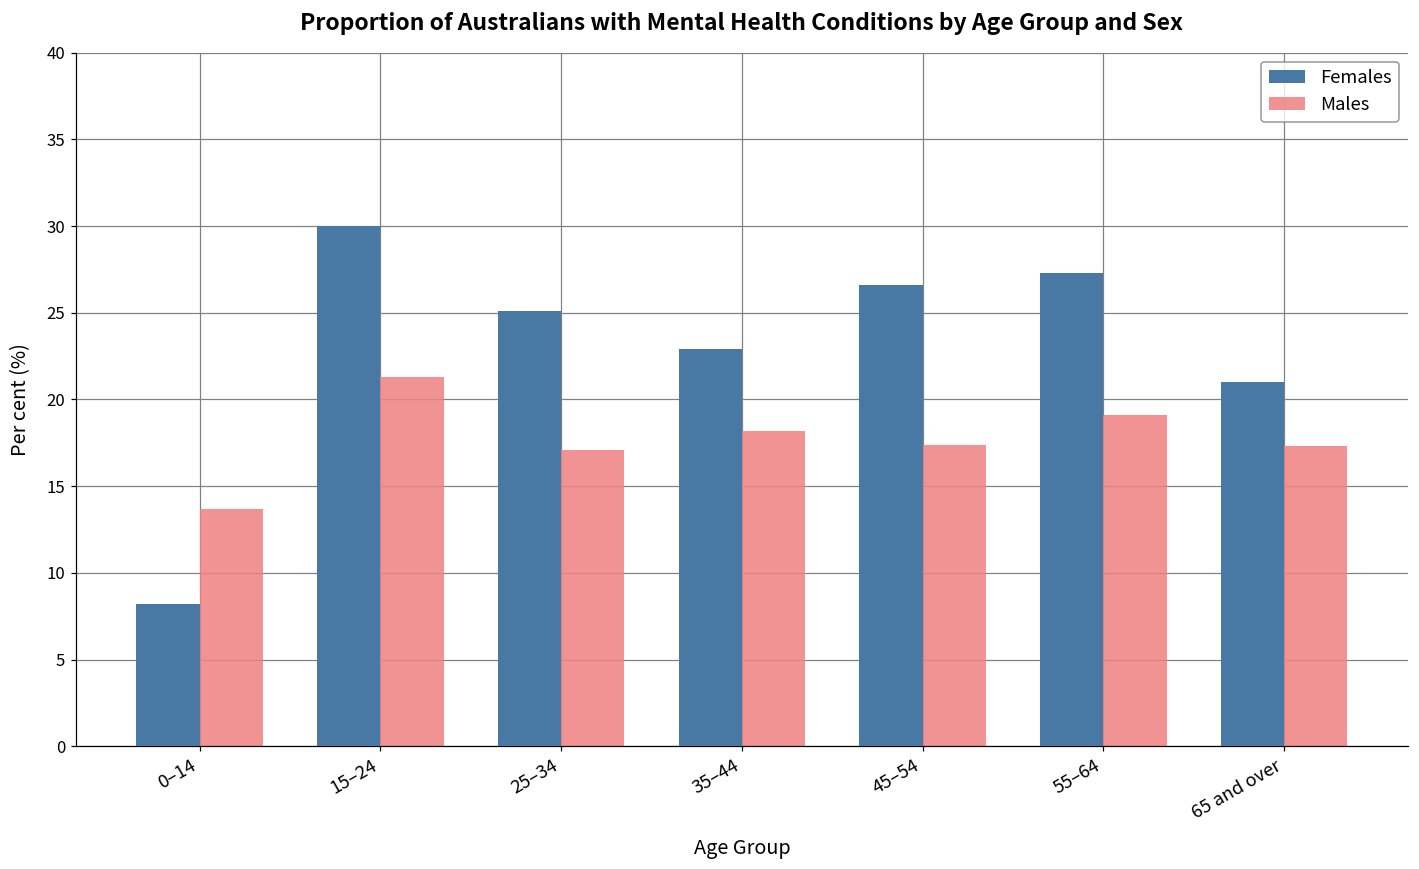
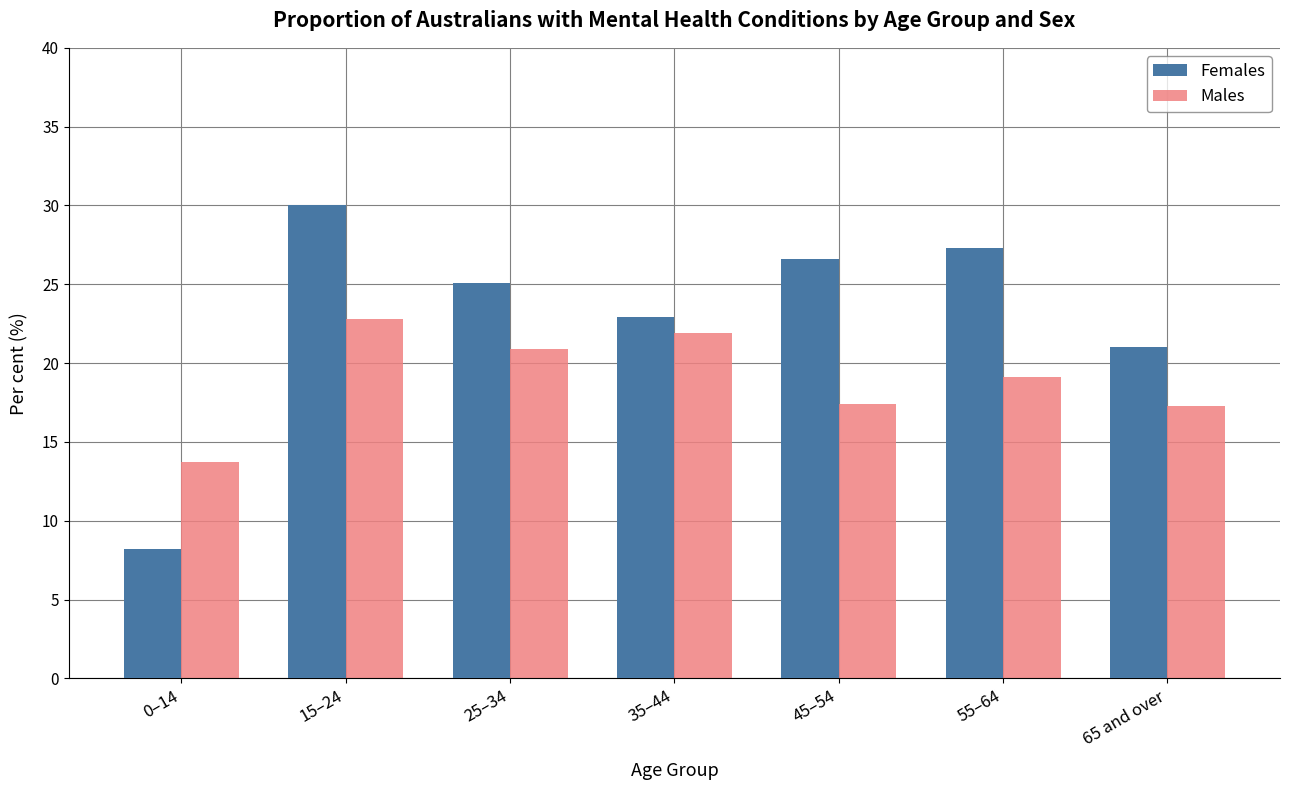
  {
    "Females": {
      "0–14": 8.2,
      "15–24": 30.0,
      "25–34": 25.1,
      "35–44": 22.9,
      "45–54": 26.6,
      "55–64": 27.3,
      "65 and over": 21.0
    },
    "Males": {
      "0–14": 13.7,
-     "15–24": 21.3,
-     "25–34": 17.1,
-     "35–44": 18.2,
+     "15–24": 22.8,
+     "25–34": 20.9,
+     "35–44": 21.9,
      "45–54": 17.4,
      "55–64": 19.1,
      "65 and over": 17.3
    }
  }
